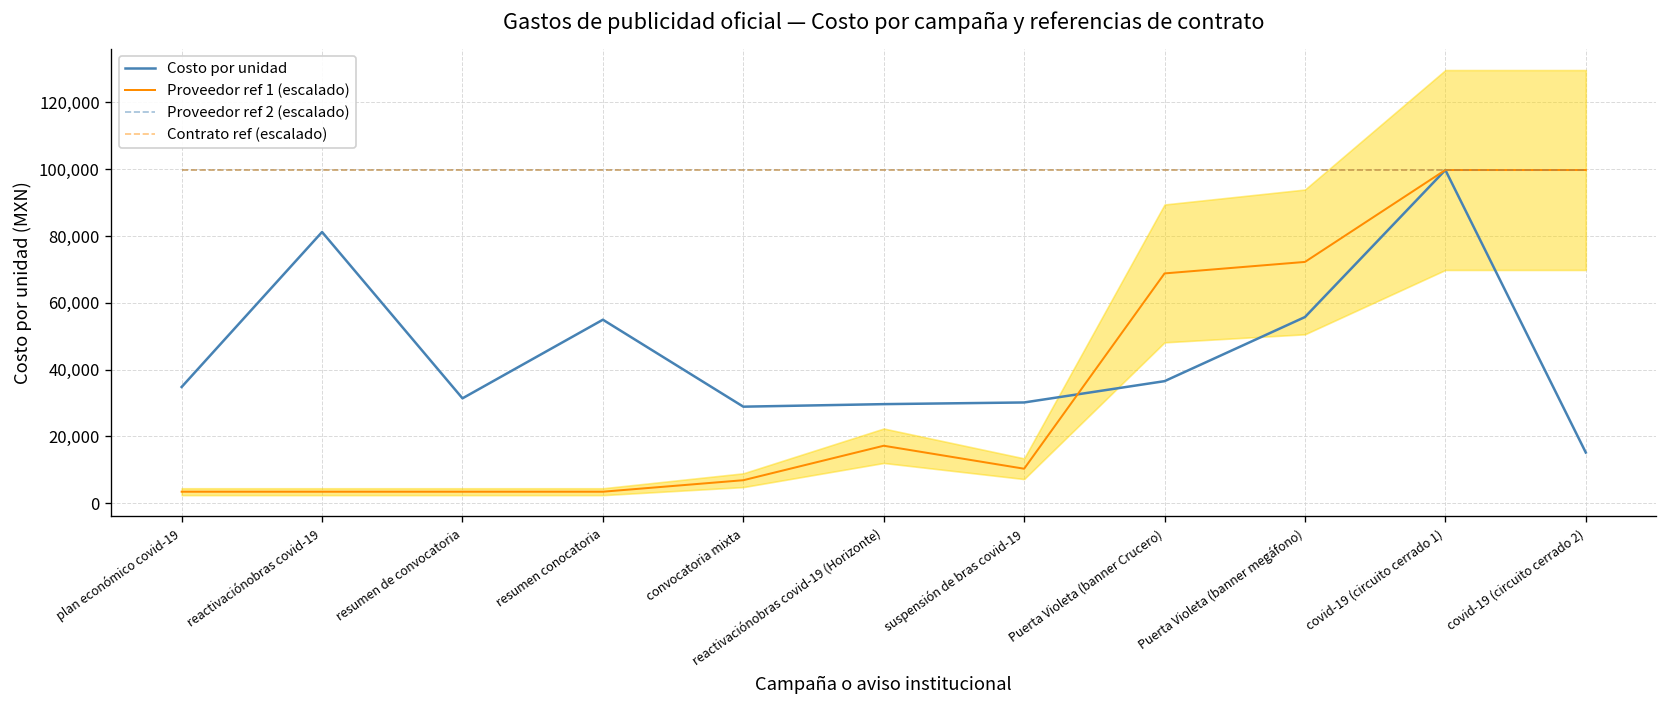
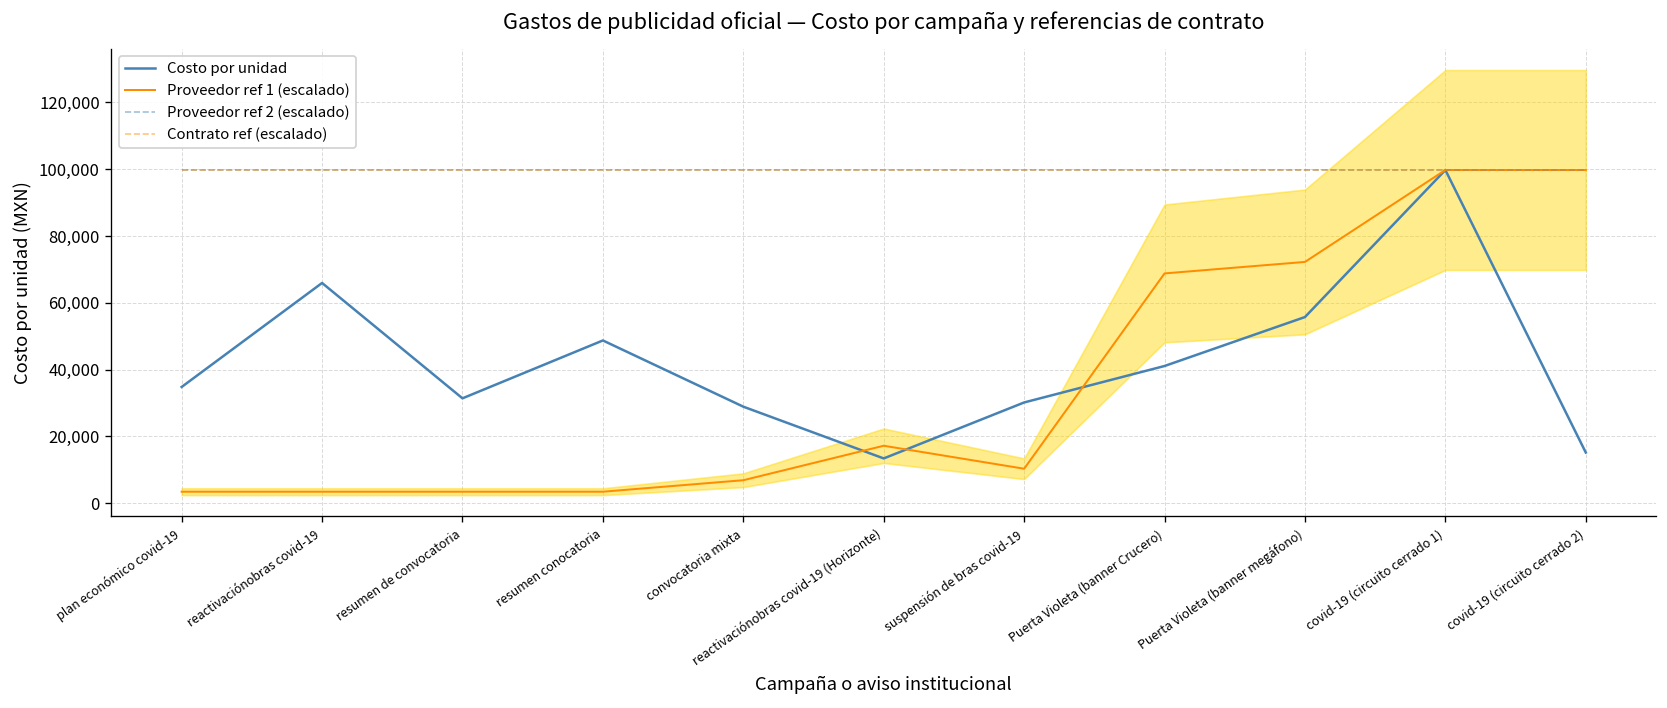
  {
    "Costo por unidad": {
      "plan económico covid-19": "35,000",
-     "reactivaciónobras covid-19": "81,000",
+     "reactivaciónobras covid-19": "66,000",
      "resumen de convocatoria": "31,000",
-     "resumen conocatoria": "55,000",
+     "resumen conocatoria": "49,000",
      "convocatoria mixta": "29,000",
-     "reactivaciónobras covid-19 (Horizonte)": "30,000",
+     "reactivaciónobras covid-19 (Horizonte)": "13,000",
      "suspensión de bras covid-19": "30,000",
-     "Puerta Violeta (banner Crucero)": "37,000",
+     "Puerta Violeta (banner Crucero)": "41,000",
      "Puerta Violeta (banner megáfono)": "56,000",
      "covid-19 (circuito cerrado 2)": "15,000"
    }
  }
